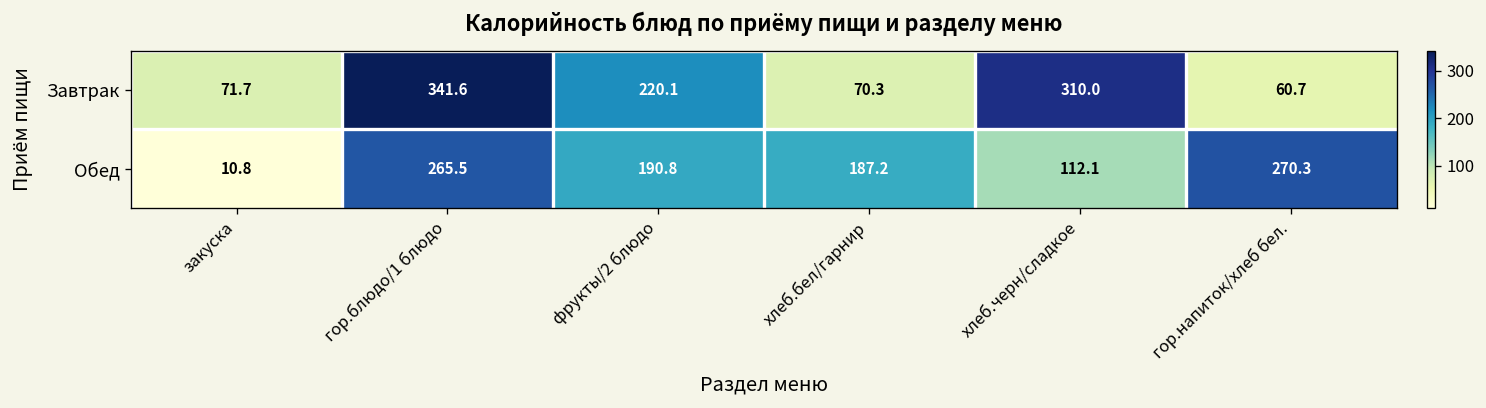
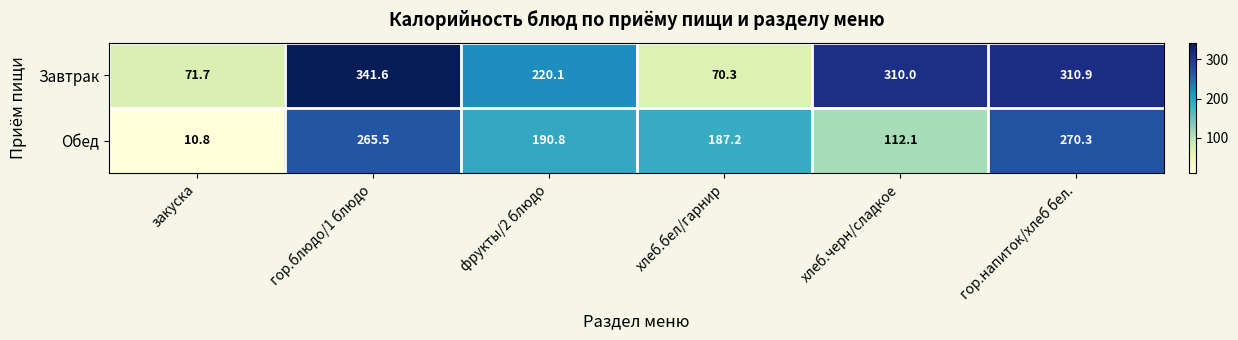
  {
    "Завтрак": {
      "закуска": 71.7,
      "гор.блюдо/1 блюдо": 341.6,
      "фрукты/2 блюдо": 220.1,
      "хлеб.бел/гарнир": 70.3,
      "хлеб.черн/сладкое": 310.0,
-     "гор.напиток/хлеб бел.": 60.7
+     "гор.напиток/хлеб бел.": 310.9
    },
    "Обед": {
      "закуска": 10.8,
      "гор.блюдо/1 блюдо": 265.5,
      "фрукты/2 блюдо": 190.8,
      "хлеб.бел/гарнир": 187.2,
      "хлеб.черн/сладкое": 112.1,
      "гор.напиток/хлеб бел.": 270.3
    }
  }
